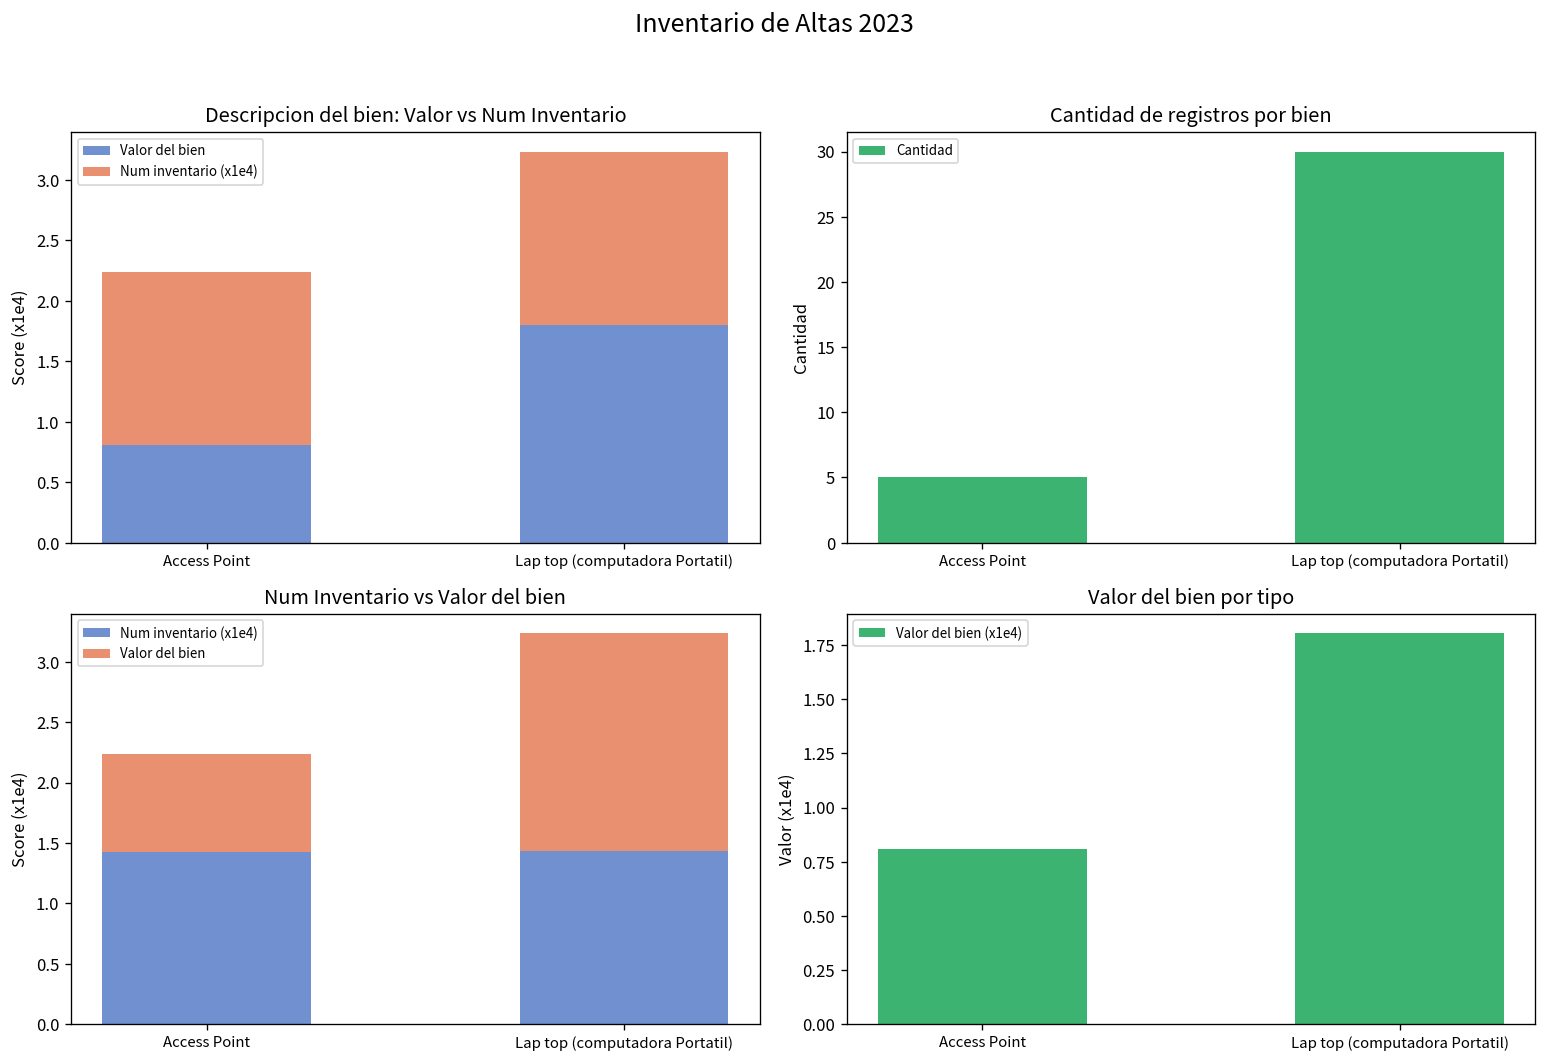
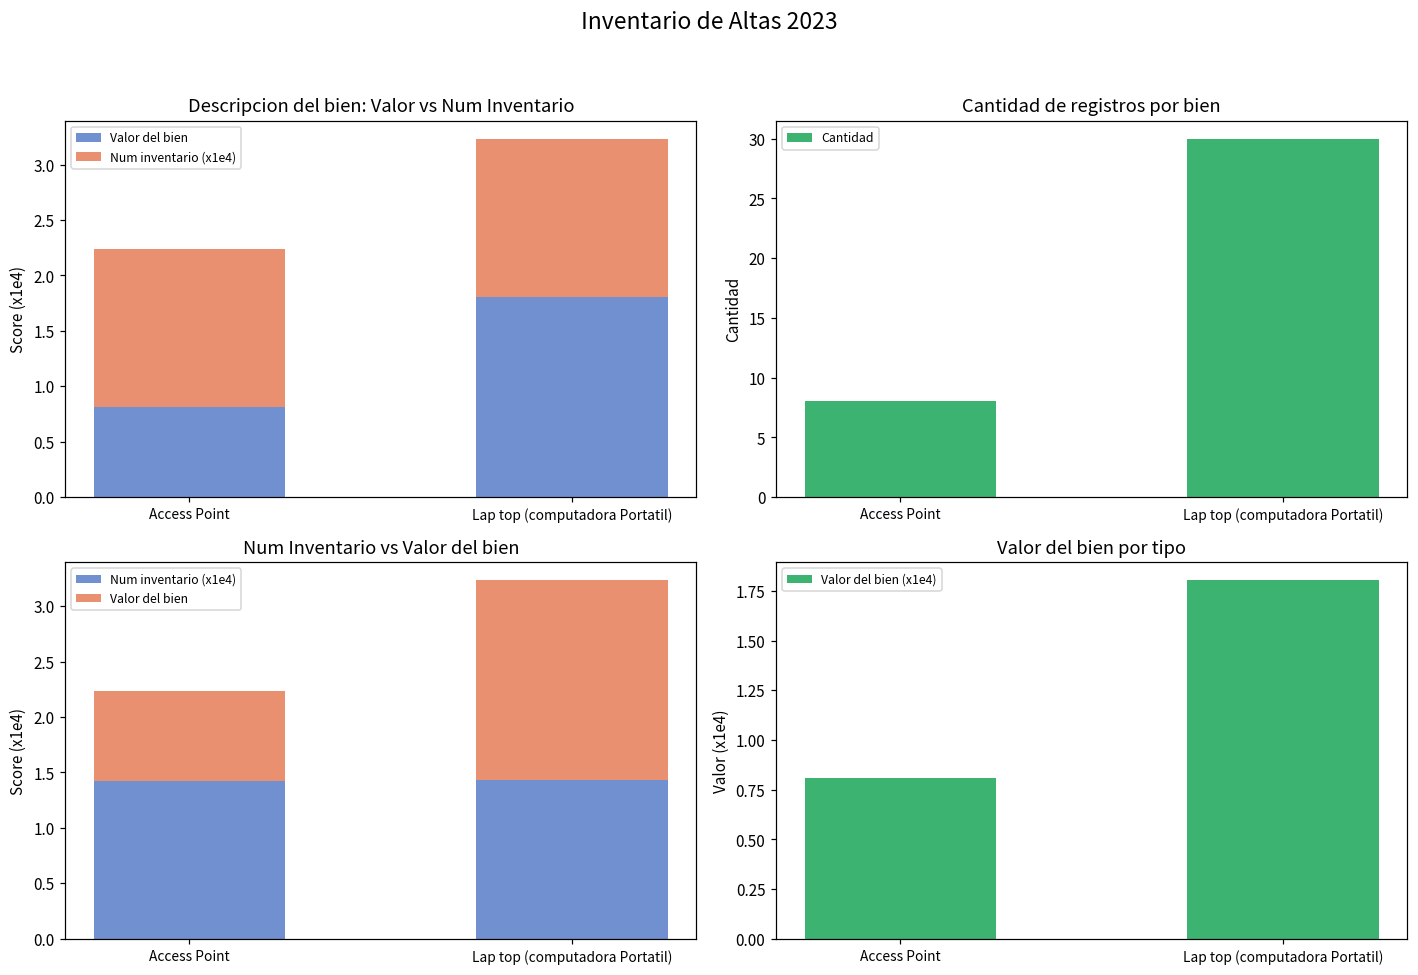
  {
    "Cantidad de registros por bien": {
-     "Access Point": 5,
+     "Access Point": 8,
      "Lap top (computadora Portatil)": 30
    },
    "Num Inventario vs Valor del bien": {
      "Num inventario (x1e4)": {
        "Access Point": 1.43,
        "Lap top (computadora Portatil)": 1.43
      },
      "Valor del bien": {
        "Access Point": 0.81,
        "Lap top (computadora Portatil)": 1.80
      }
    },
    "Valor del bien por tipo": {
      "Access Point": 0.81,
      "Lap top (computadora Portatil)": 1.80
    }
  }
